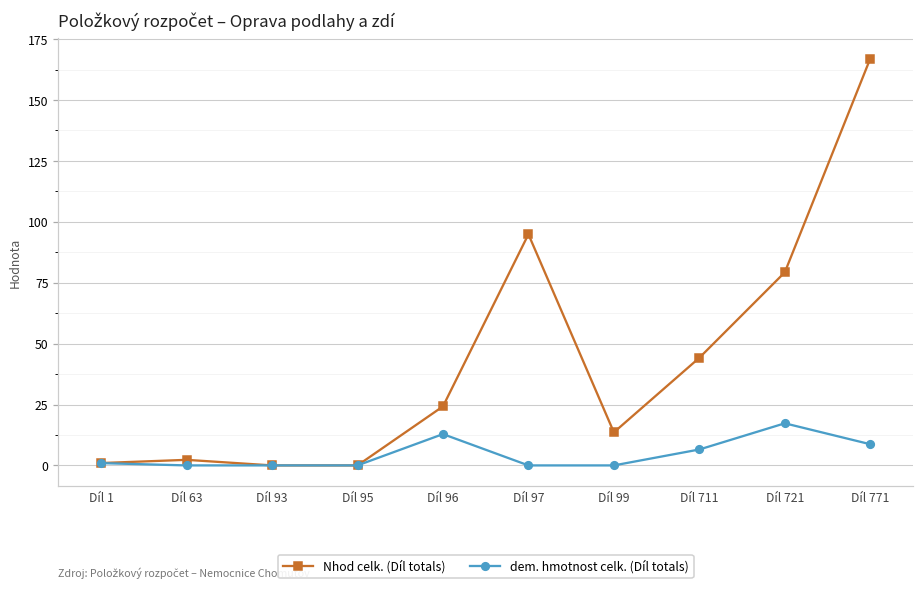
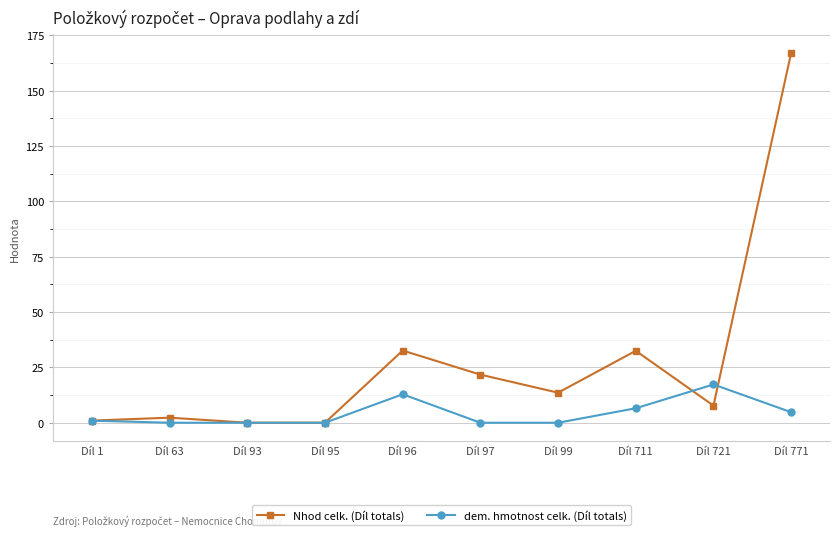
  {
    "Nhod celk. (Díl totals)": {
      "Díl 63": 2,
-     "Díl 96": 24,
-     "Díl 97": 95,
+     "Díl 96": 33,
+     "Díl 97": 22,
      "Díl 99": 14,
-     "Díl 711": 44,
-     "Díl 721": 79,
+     "Díl 711": 32,
+     "Díl 721": 8,
      "Díl 771": 167
    },
    "dem. hmotnost celk. (Díl totals)": {
      "Díl 63": 0,
      "Díl 96": 13,
      "Díl 97": 0,
      "Díl 99": 0,
      "Díl 711": 7,
      "Díl 721": 17,
-     "Díl 771": 9
+     "Díl 771": 5
    }
  }
